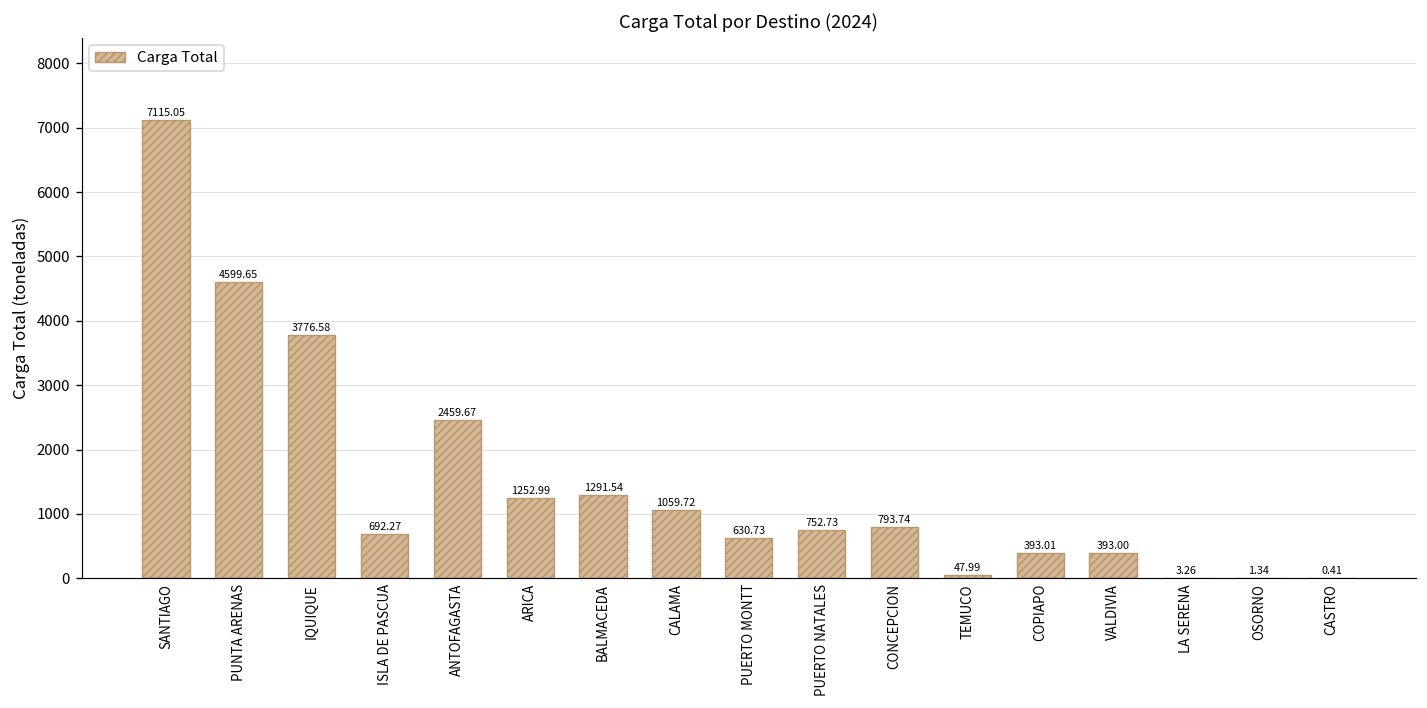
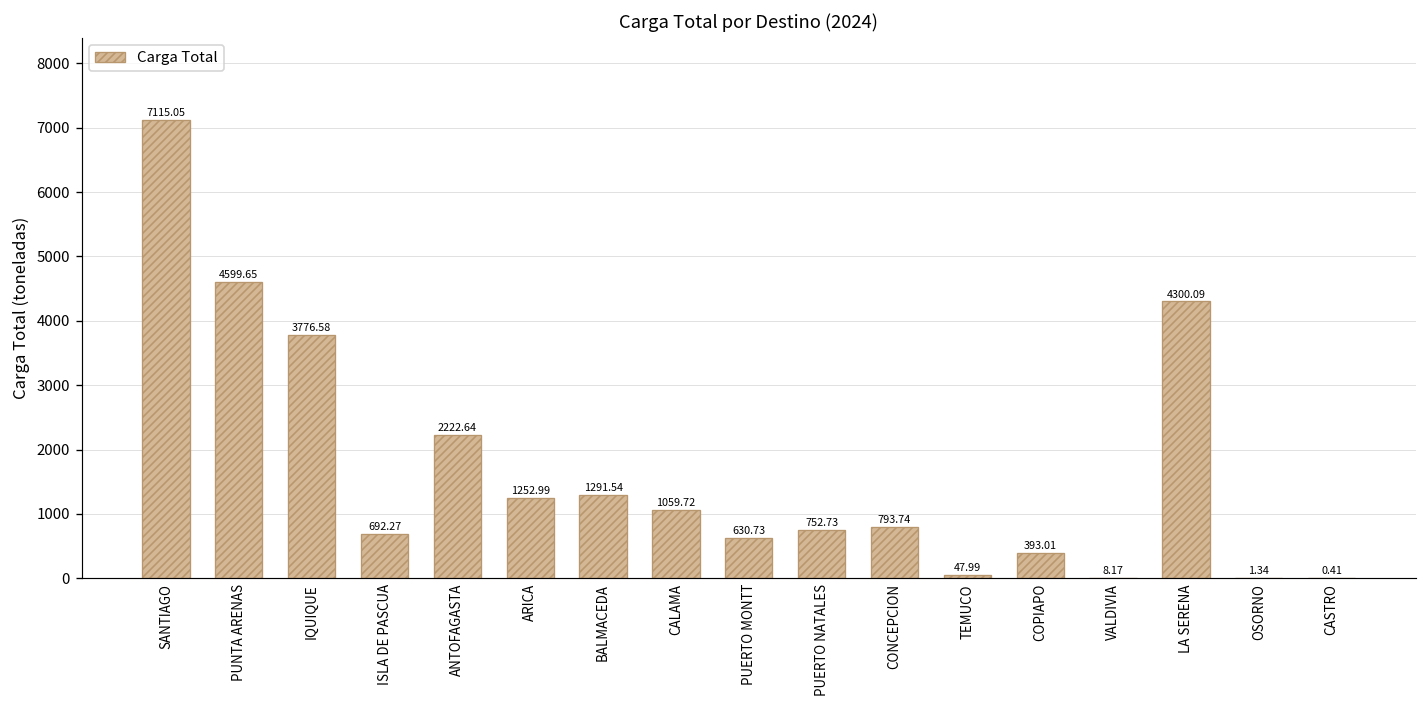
  {
    "SANTIAGO": 7115.05,
    "PUNTA ARENAS": 4599.65,
    "IQUIQUE": 3776.58,
    "ISLA DE PASCUA": 692.27,
-   "ANTOFAGASTA": 2459.67,
+   "ANTOFAGASTA": 2222.64,
    "ARICA": 1252.99,
    "BALMACEDA": 1291.54,
    "CALAMA": 1059.72,
    "PUERTO MONTT": 630.73,
    "PUERTO NATALES": 752.73,
    "CONCEPCION": 793.74,
    "TEMUCO": 47.99,
    "COPIAPO": 393.01,
-   "VALDIVIA": 393.00,
-   "LA SERENA": 3.26,
+   "VALDIVIA": 8.17,
+   "LA SERENA": 4300.09,
    "OSORNO": 1.34,
    "CASTRO": 0.41
  }
